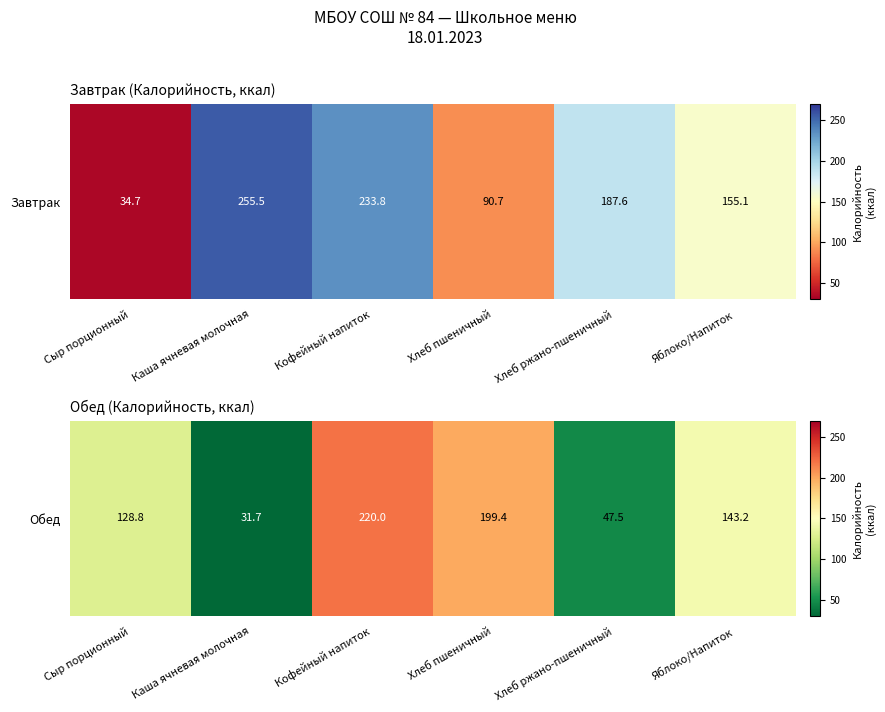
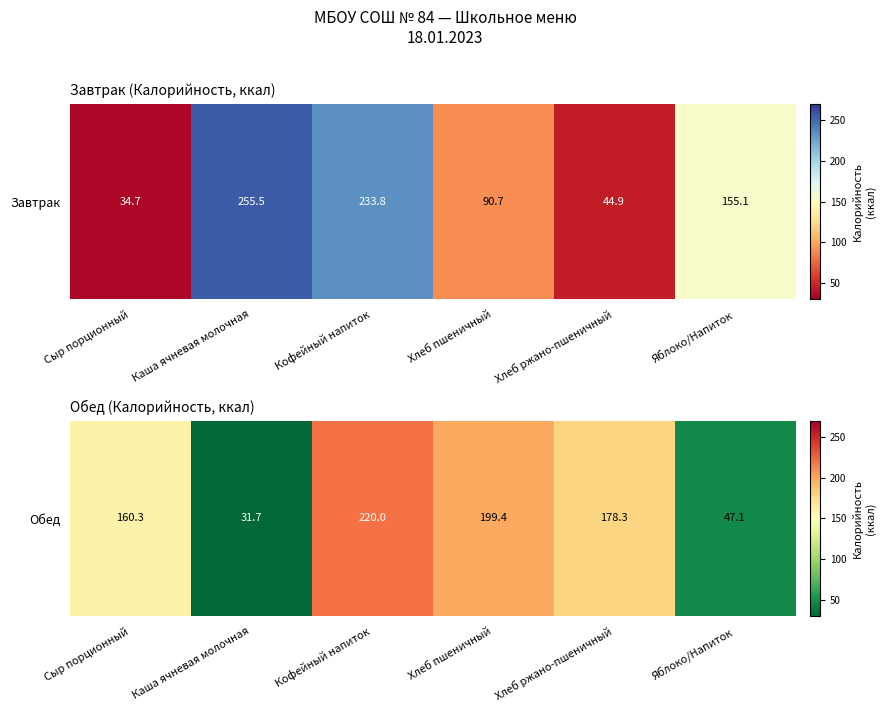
  {
    "Завтрак (Калорийность, ккал)": {
      "Завтрак": {
        "Сыр порционный": 34.7,
        "Каша ячневая молочная": 255.5,
        "Кофейный напиток": 233.8,
        "Хлеб пшеничный": 90.7,
-       "Хлеб ржано-пшеничный": 187.6,
+       "Хлеб ржано-пшеничный": 44.9,
        "Яблоко/Напиток": 155.1
      }
    },
    "Обед (Калорийность, ккал)": {
      "Обед": {
-       "Сыр порционный": 128.8,
+       "Сыр порционный": 160.3,
        "Каша ячневая молочная": 31.7,
        "Кофейный напиток": 220.0,
        "Хлеб пшеничный": 199.4,
-       "Хлеб ржано-пшеничный": 47.5,
-       "Яблоко/Напиток": 143.2
+       "Хлеб ржано-пшеничный": 178.3,
+       "Яблоко/Напиток": 47.1
      }
    }
  }
